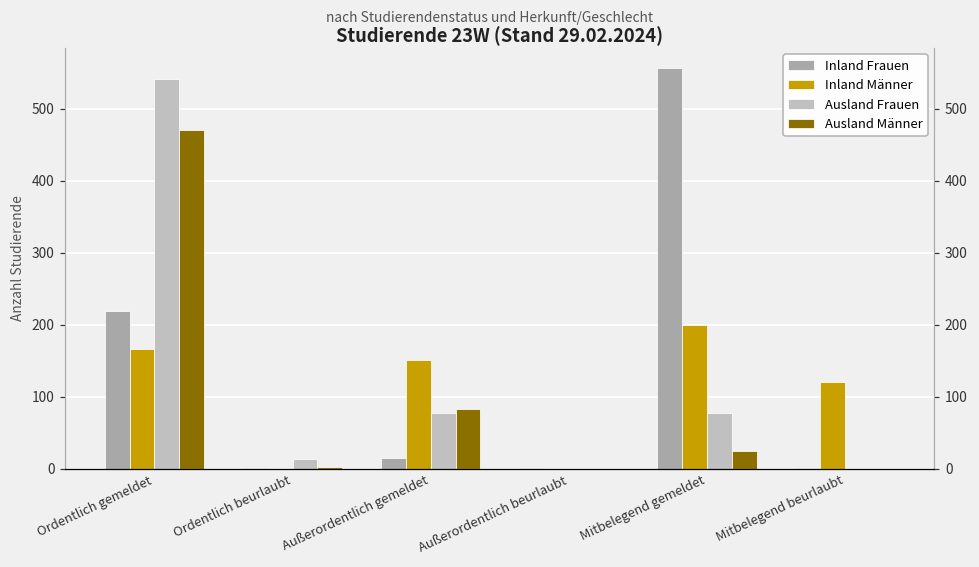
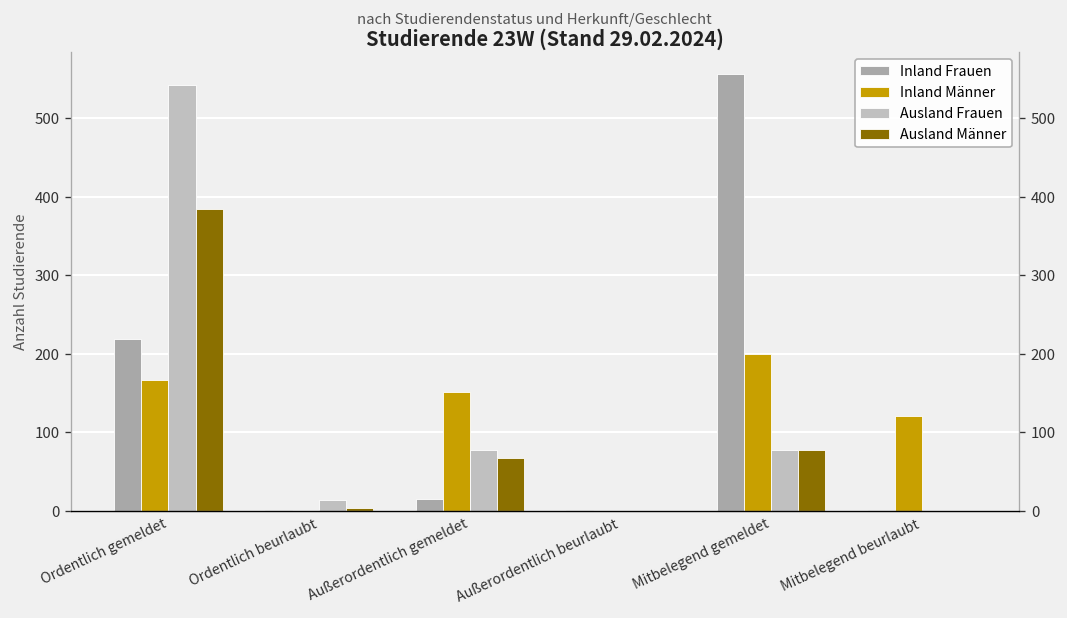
  {
    "Inland Männer": {
      "Ordentlich gemeldet": 170,
      "Ordentlich beurlaubt": 0,
      "Außerordentlich gemeldet": 150,
      "Außerordentlich beurlaubt": 0,
      "Mitbelegend gemeldet": 200,
      "Mitbelegend beurlaubt": 120
    },
    "Ausland Männer": {
-     "Ordentlich gemeldet": 470,
-     "Außerordentlich gemeldet": 80,
+     "Ordentlich gemeldet": 390,
+     "Außerordentlich gemeldet": 70,
      "Außerordentlich beurlaubt": 0,
-     "Mitbelegend gemeldet": 20,
+     "Mitbelegend gemeldet": 80,
      "Mitbelegend beurlaubt": 0
    }
  }
